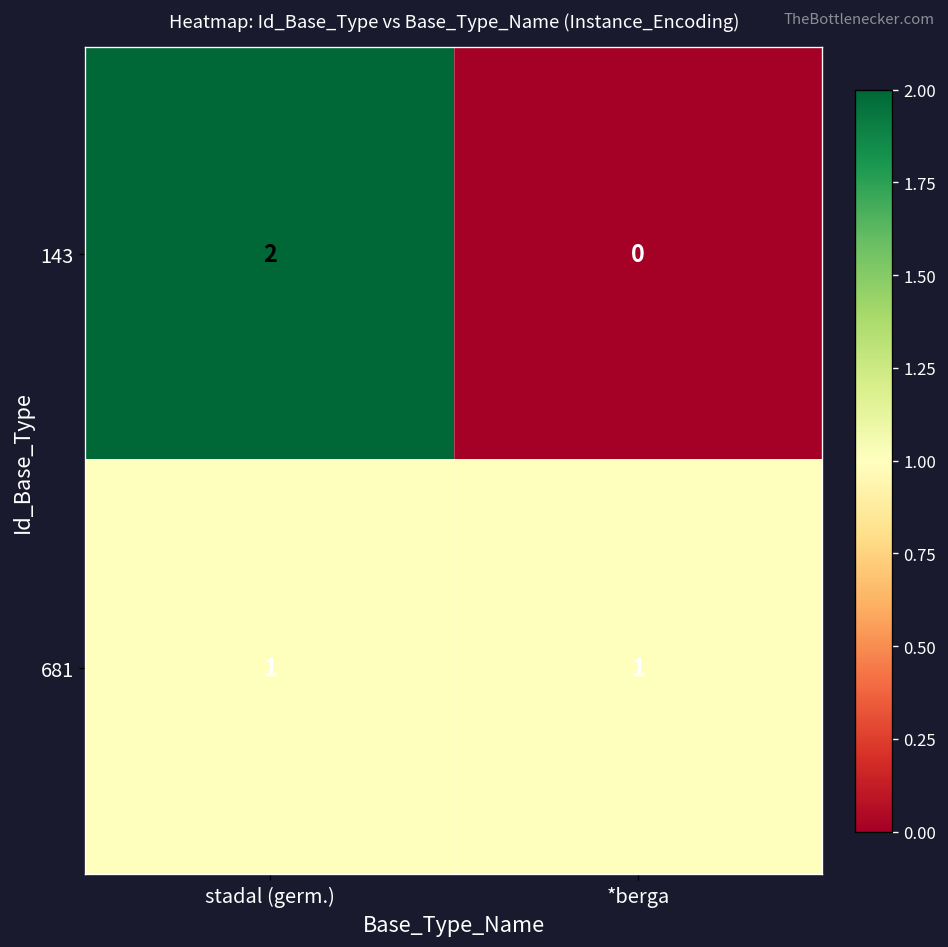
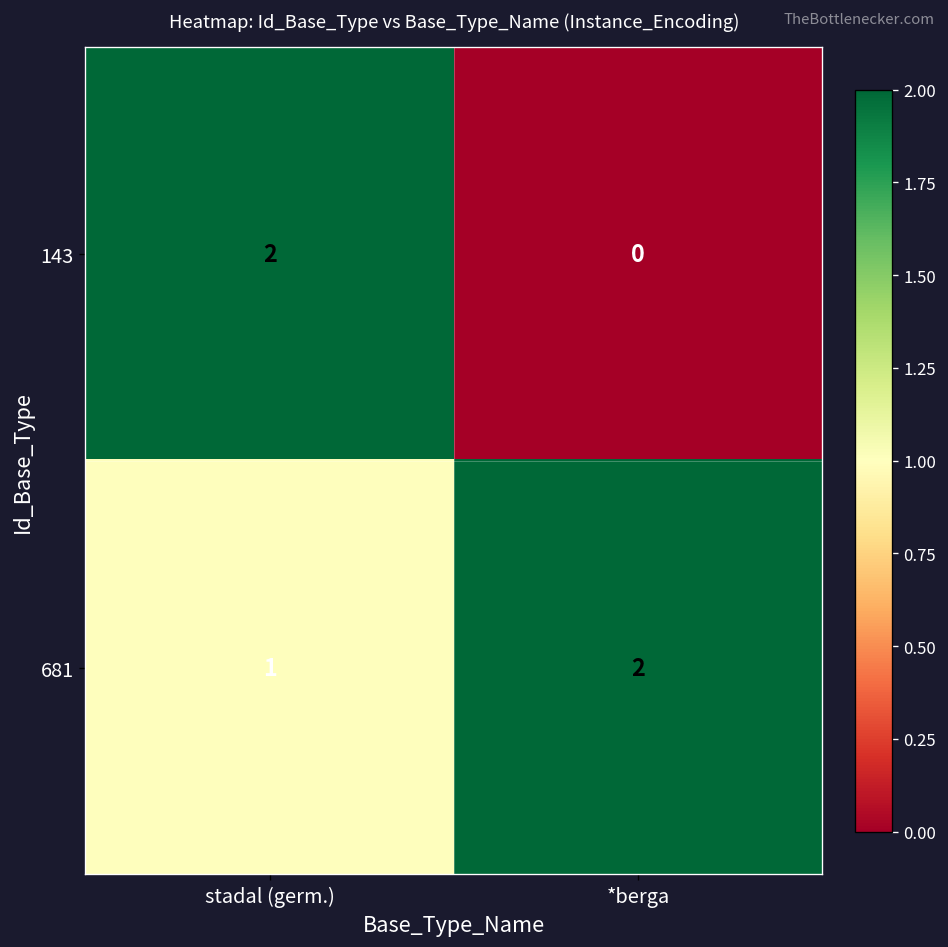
  {
    "143": {
      "stadal (germ.)": 2,
      "*berga": 0
    },
    "681": {
      "stadal (germ.)": 1,
-     "*berga": 1
+     "*berga": 2
    }
  }
